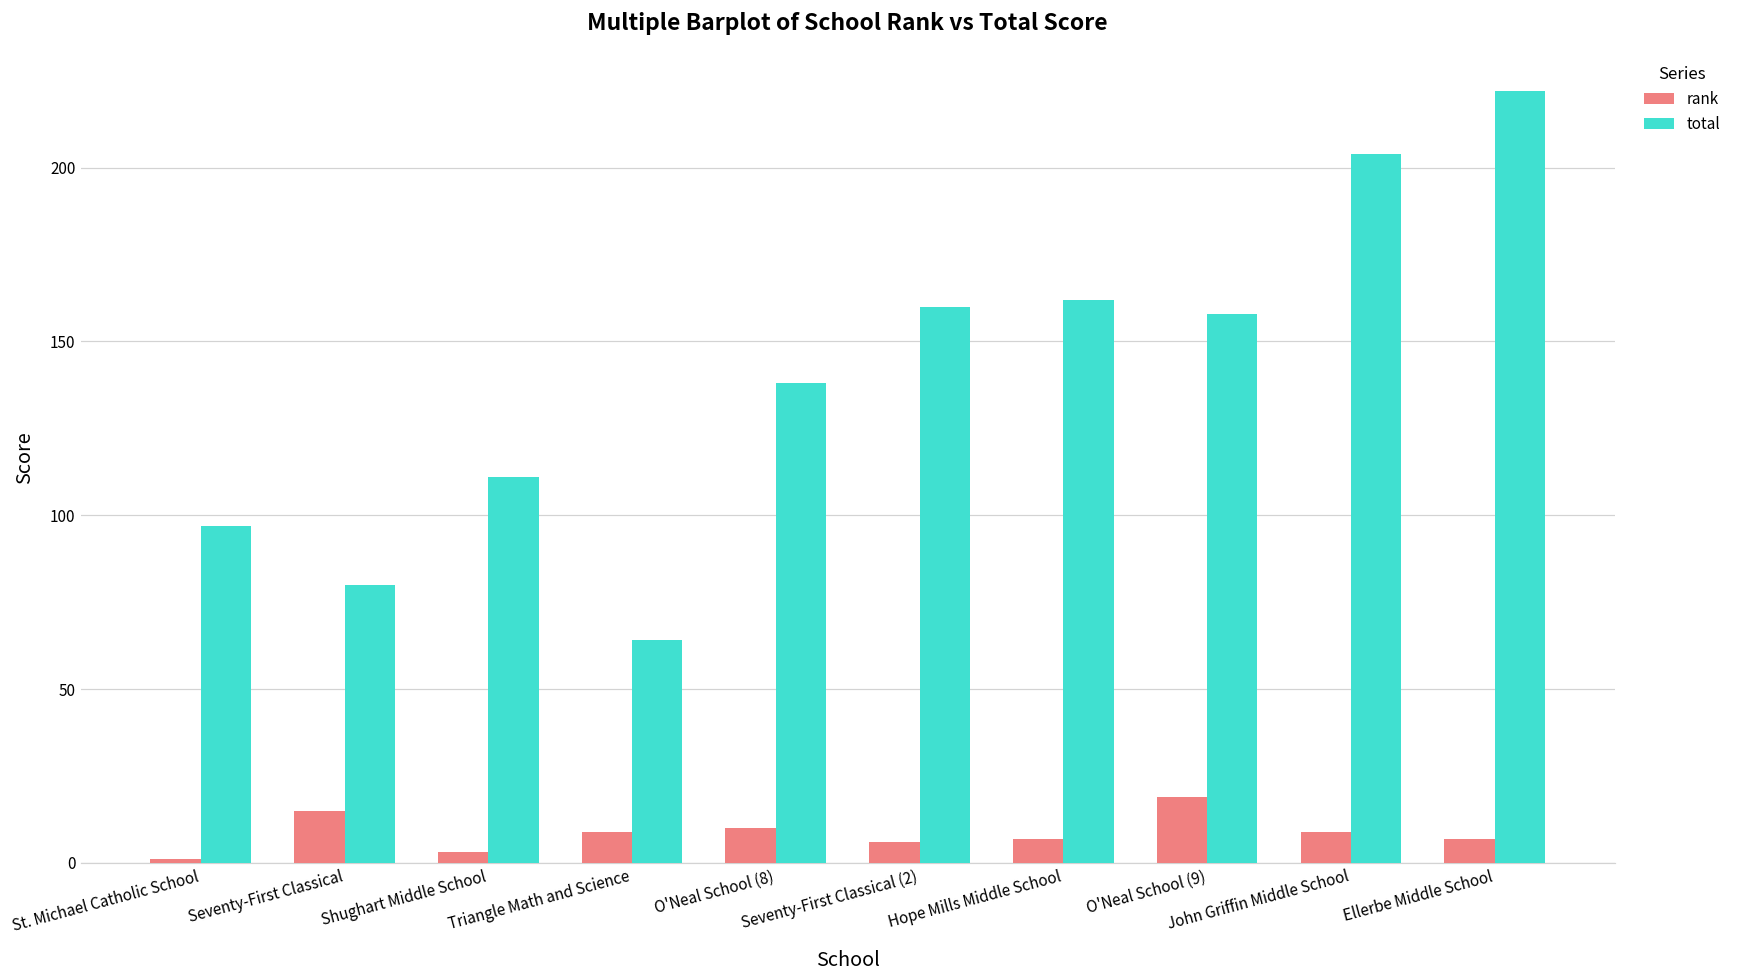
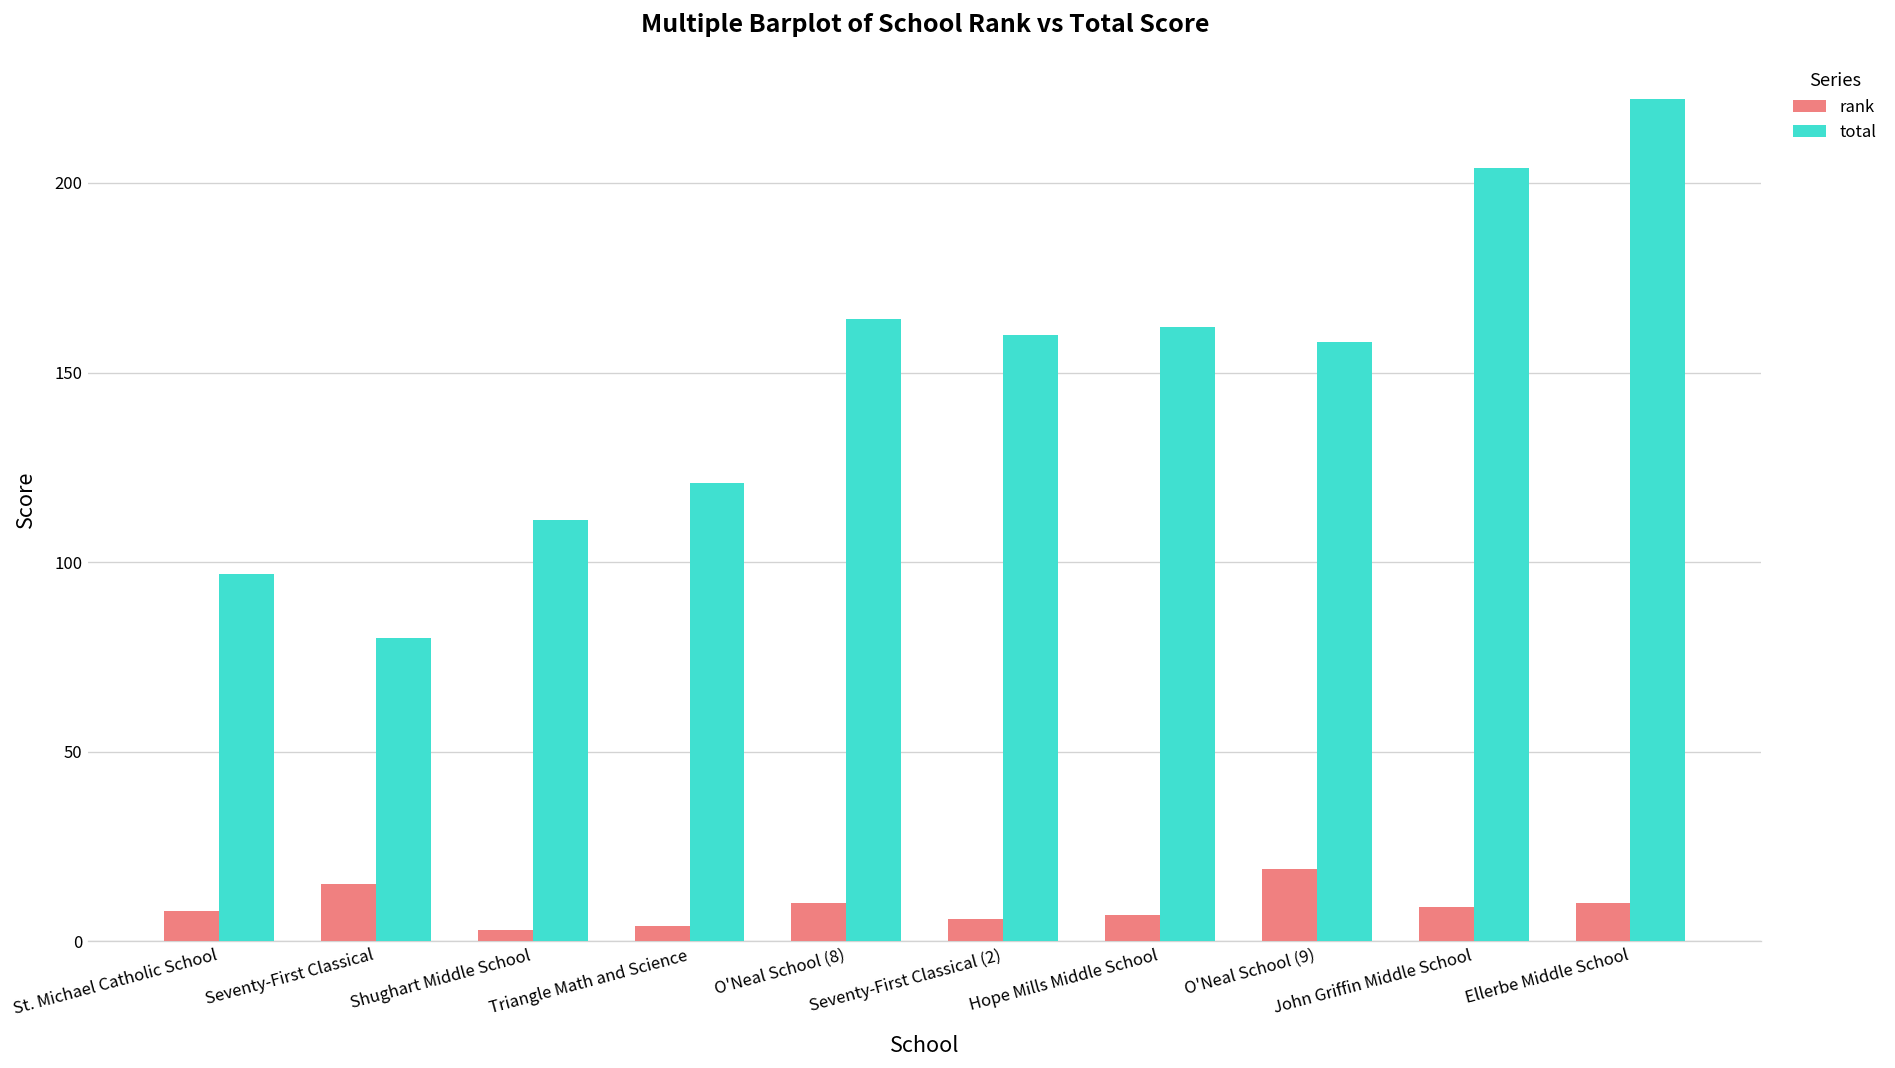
  {
    "rank": {
-     "St. Michael Catholic School": 1,
+     "St. Michael Catholic School": 8,
      "Seventy-First Classical": 15,
      "Shughart Middle School": 3,
-     "Triangle Math and Science": 9,
+     "Triangle Math and Science": 4,
      "O'Neal School (8)": 10,
      "Seventy-First Classical (2)": 6,
      "Hope Mills Middle School": 7,
      "O'Neal School (9)": 19,
      "John Griffin Middle School": 9,
-     "Ellerbe Middle School": 7
+     "Ellerbe Middle School": 10
    },
    "total": {
      "St. Michael Catholic School": 97,
      "Seventy-First Classical": 80,
      "Shughart Middle School": 111,
-     "Triangle Math and Science": 64,
-     "O'Neal School (8)": 138,
+     "Triangle Math and Science": 121,
+     "O'Neal School (8)": 164,
      "Seventy-First Classical (2)": 160,
      "Hope Mills Middle School": 162,
      "O'Neal School (9)": 158,
      "John Griffin Middle School": 204,
      "Ellerbe Middle School": 222
    }
  }
